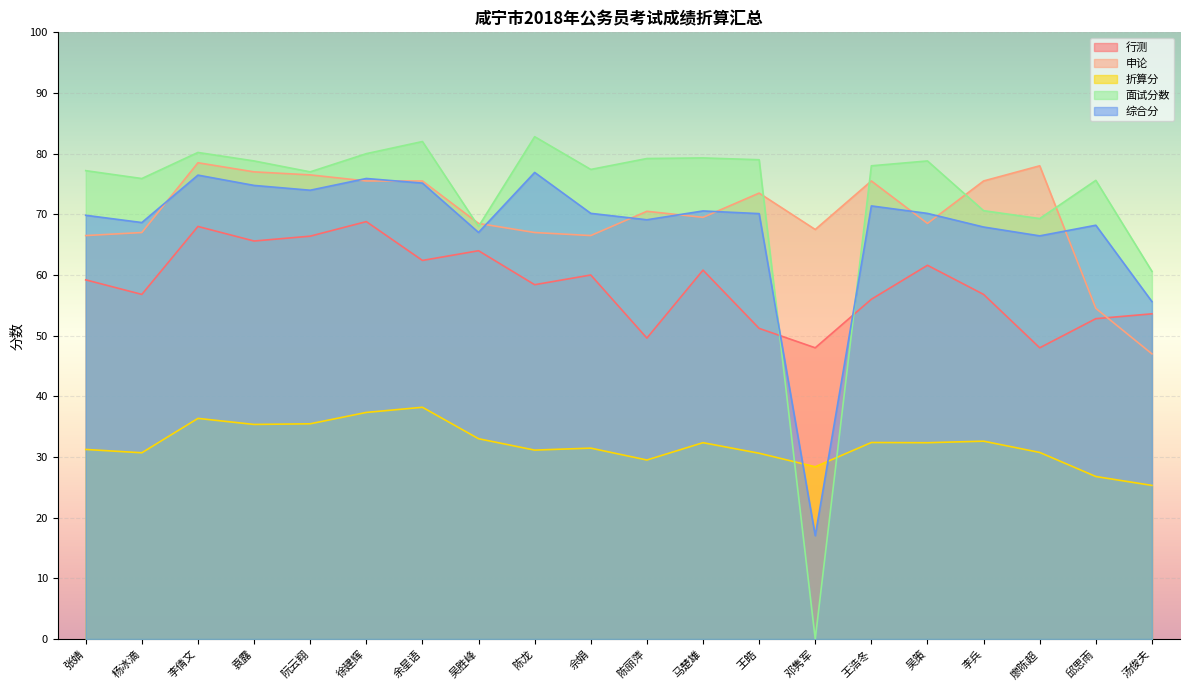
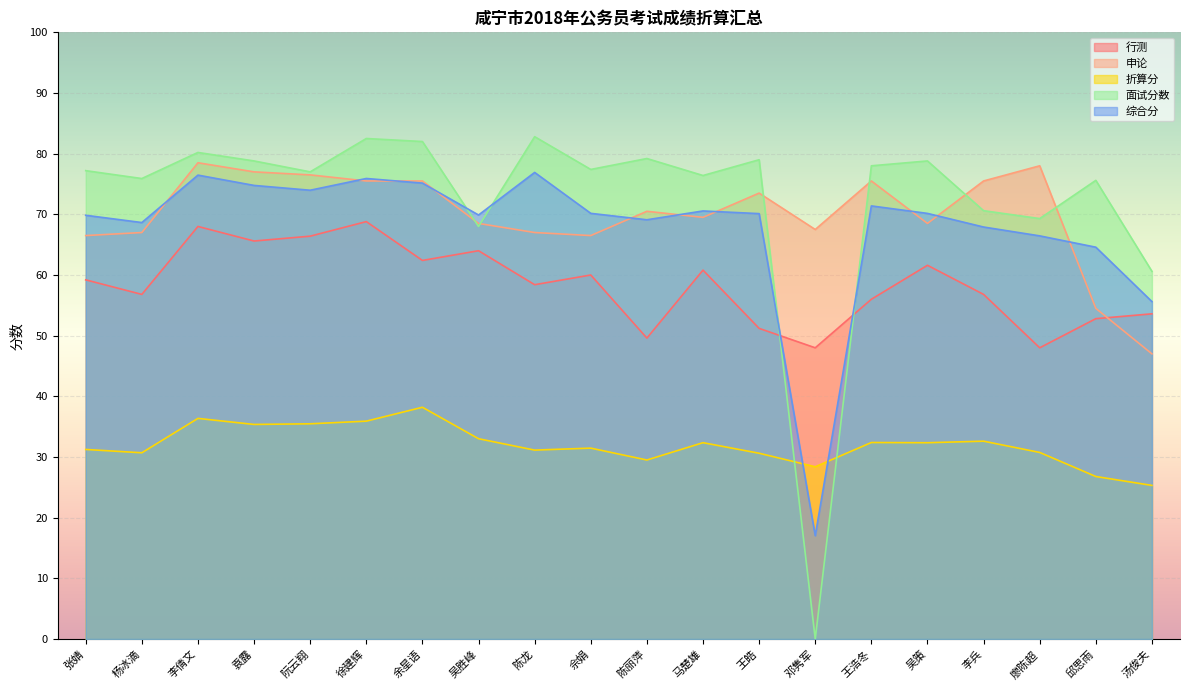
  {
    "折算分": {
      "张婧": 31,
      "杨冰滴": 31,
      "李倩文": 36,
      "袁露": 35,
      "阮云翔": 35,
-     "徐建辉": 37,
+     "徐建辉": 36,
      "余星语": 38,
      "吴胜峰": 33,
      "陈龙": 31,
      "佘娟": 31,
      "陈丽萍": 30,
      "马楚雄": 32,
      "王皓": 31,
      "邓隽军": 28,
      "王浩冬": 32,
      "吴策": 32,
      "李兵": 33,
      "廖陈超": 31,
      "邱思雨": 27,
      "汤俊夫": 25
    },
    "面试分数": {
      "张婧": 77,
      "杨冰滴": 76,
      "李倩文": 80,
      "袁露": 79,
      "阮云翔": 77,
-     "徐建辉": 80,
+     "徐建辉": 83,
      "余星语": 82,
      "吴胜峰": 68,
      "陈龙": 83,
      "佘娟": 77,
      "陈丽萍": 79,
-     "马楚雄": 79,
+     "马楚雄": 76,
      "王皓": 79,
      "邓隽军": 0,
      "王浩冬": 78,
      "吴策": 79,
      "李兵": 71,
      "廖陈超": 69,
      "邱思雨": 76,
      "汤俊夫": 61
    },
    "综合分": {
      "张婧": 70,
      "杨冰滴": 69,
      "李倩文": 76,
      "袁露": 75,
      "阮云翔": 74,
-     "吴胜峰": 67,
+     "吴胜峰": 70,
      "陈龙": 77,
      "佘娟": 70,
      "陈丽萍": 69,
      "马楚雄": 71,
      "王皓": 70,
      "邓隽军": 17,
      "王浩冬": 71,
      "吴策": 70,
      "李兵": 68,
      "廖陈超": 66,
-     "邱思雨": 68,
+     "邱思雨": 65,
      "汤俊夫": 56
    }
  }
